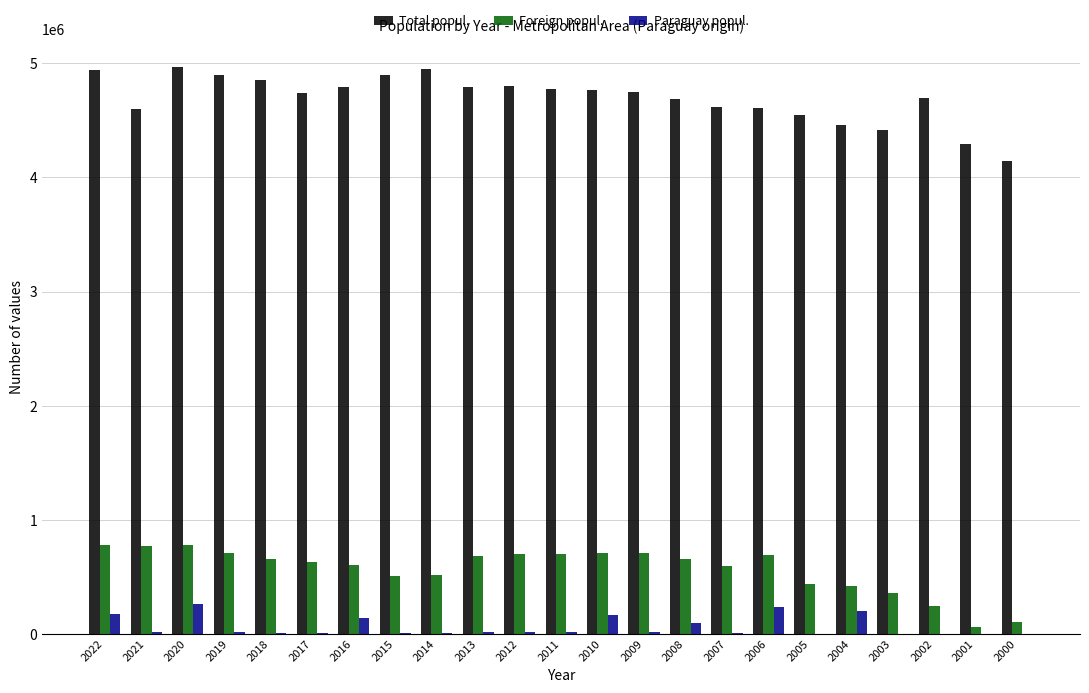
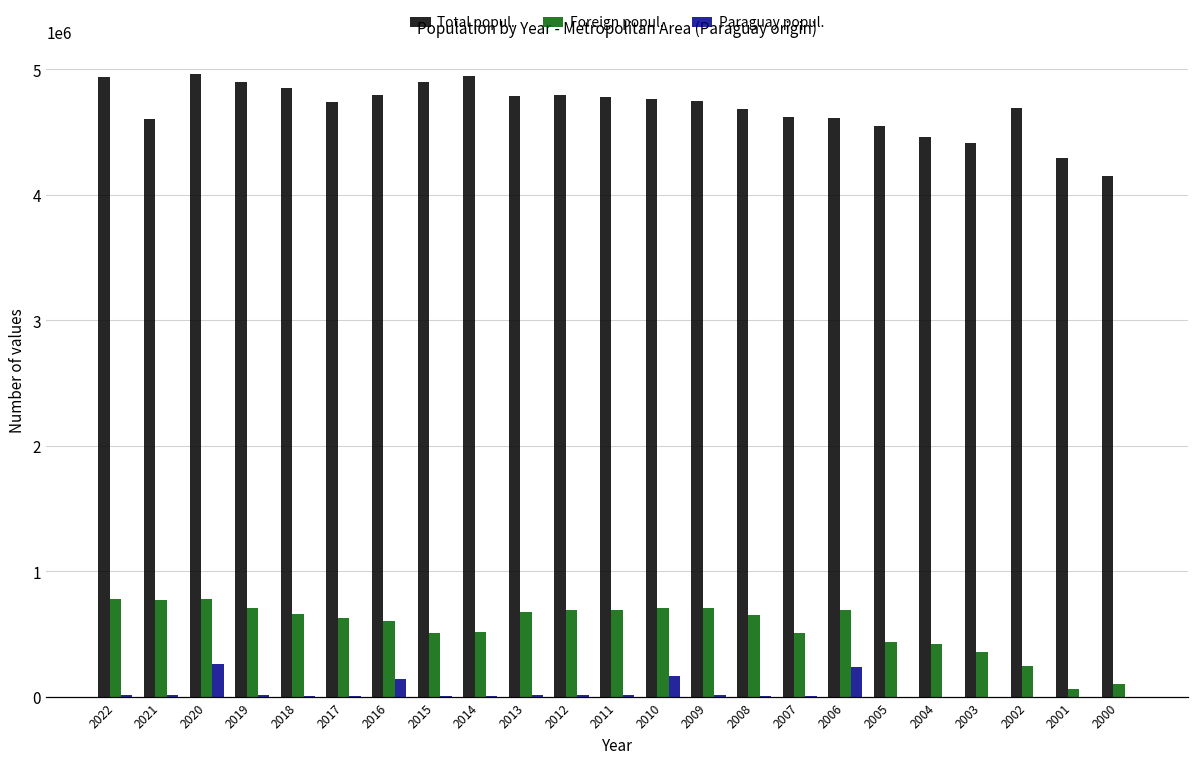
  {
    "Total popul.": {
      "2022": 4940000,
      "2021": 4600000,
      "2020": 4960000,
      "2019": 4900000,
      "2018": 4850000,
      "2017": 4740000,
      "2016": 4790000,
      "2015": 4900000,
      "2014": 4950000,
      "2013": 4790000,
      "2012": 4800000,
      "2011": 4780000,
      "2010": 4760000,
      "2009": 4740000,
      "2008": 4690000,
      "2007": 4620000,
      "2006": 4610000,
      "2005": 4550000,
      "2004": 4460000,
      "2003": 4410000,
      "2002": 4690000,
      "2001": 4290000,
      "2000": 4150000
    },
    "Foreign popul.": {
      "2022": 780000,
      "2021": 770000,
      "2020": 780000,
      "2019": 710000,
      "2018": 660000,
      "2017": 630000,
      "2016": 610000,
      "2015": 510000,
      "2014": 520000,
      "2013": 680000,
      "2012": 700000,
      "2011": 700000,
      "2010": 710000,
      "2009": 710000,
      "2008": 660000,
-     "2007": 590000,
+     "2007": 510000,
      "2006": 690000,
      "2005": 430000,
      "2004": 420000,
      "2003": 360000,
      "2002": 250000,
      "2001": 60000,
      "2000": 110000
    },
    "Paraguay popul.": {
-     "2022": 170000,
+     "2022": 10000,
      "2020": 260000,
      "2016": 140000,
      "2010": 170000,
-     "2008": 90000,
+     "2008": 10000,
      "2006": 240000,
-     "2004": 200000
+     "2004": 0
    }
  }
